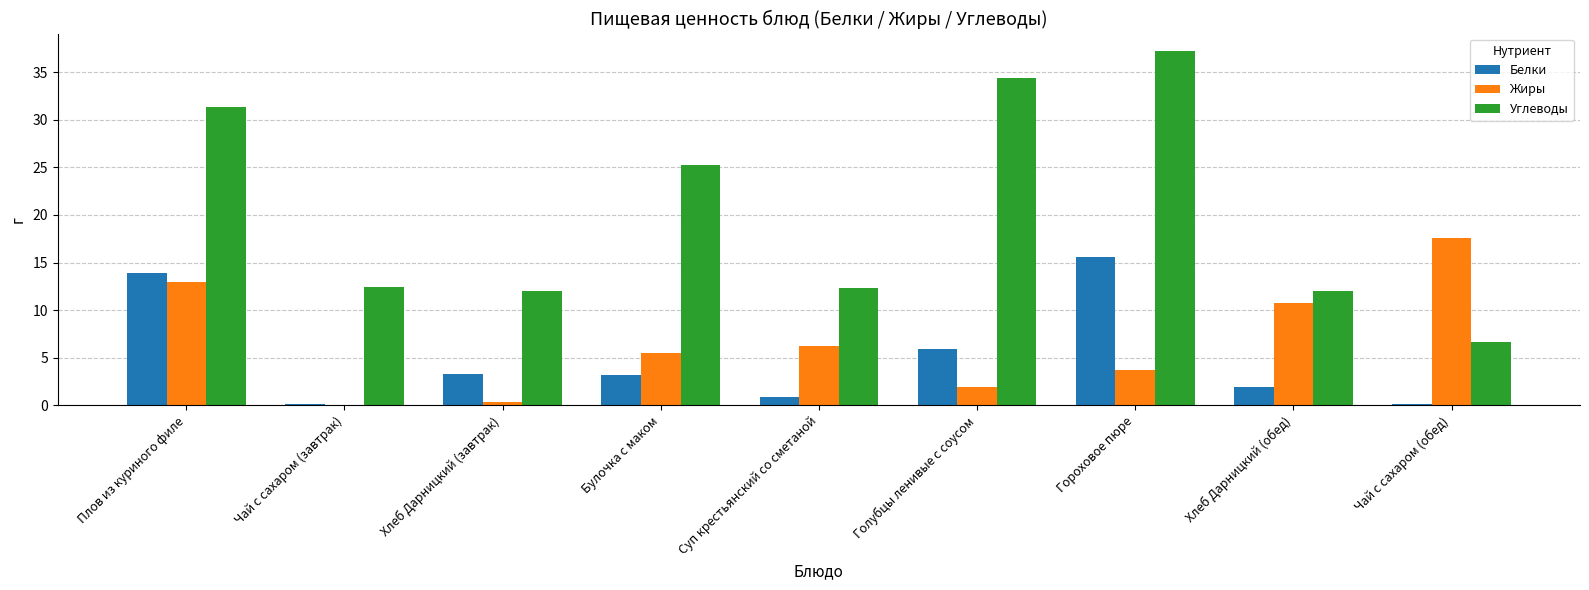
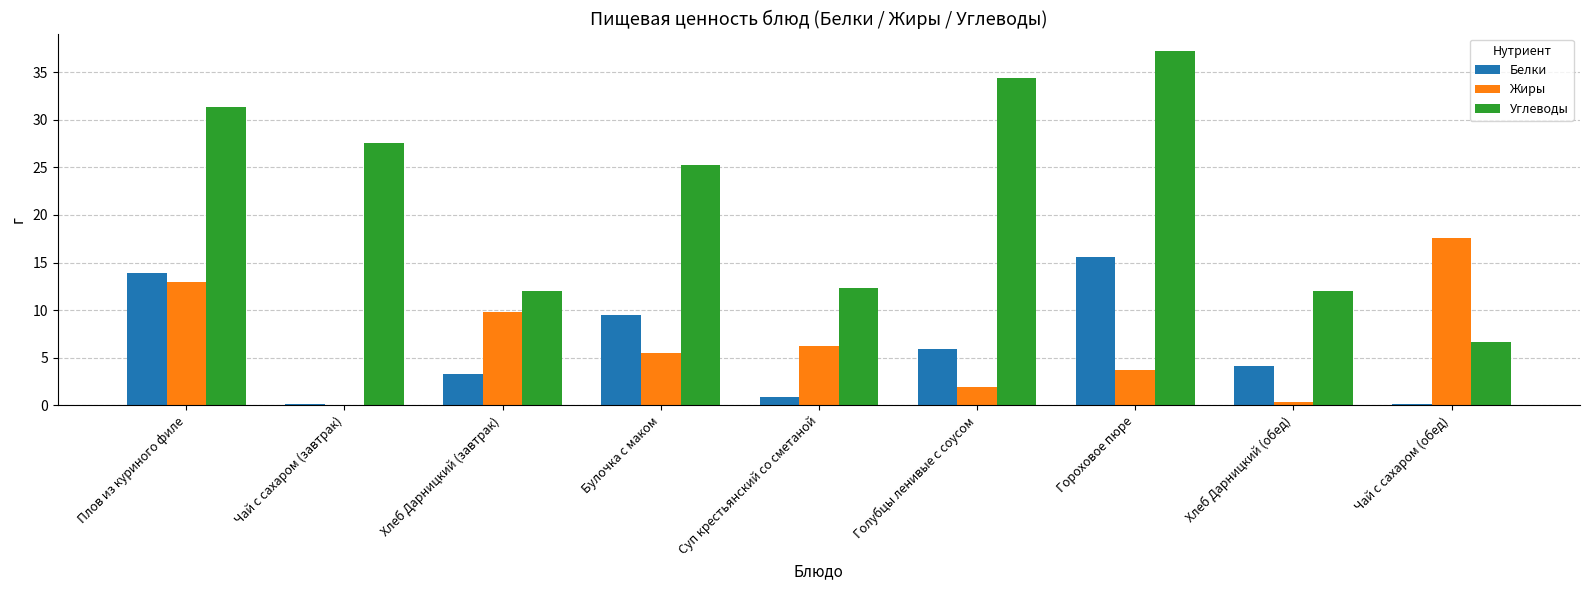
  {
    "Белки": {
      "Плов из куриного филе": 14,
      "Хлеб Дарницкий (завтрак)": 3,
-     "Булочка с маком": 3,
+     "Булочка с маком": 9,
      "Суп крестьянский со сметаной": 1,
      "Голубцы ленивые с соусом": 6,
      "Гороховое пюре": 16,
-     "Хлеб Дарницкий (обед)": 2
+     "Хлеб Дарницкий (обед)": 4
    },
    "Жиры": {
      "Плов из куриного филе": 13,
      "Чай с сахаром (завтрак)": 0,
-     "Хлеб Дарницкий (завтрак)": 0,
+     "Хлеб Дарницкий (завтрак)": 10,
      "Булочка с маком": 6,
      "Суп крестьянский со сметаной": 6,
      "Голубцы ленивые с соусом": 2,
      "Гороховое пюре": 4,
-     "Хлеб Дарницкий (обед)": 11,
+     "Хлеб Дарницкий (обед)": 0,
      "Чай с сахаром (обед)": 18
    },
    "Углеводы": {
      "Плов из куриного филе": 31,
-     "Чай с сахаром (завтрак)": 12,
+     "Чай с сахаром (завтрак)": 28,
      "Хлеб Дарницкий (завтрак)": 12,
      "Булочка с маком": 25,
      "Суп крестьянский со сметаной": 12,
      "Голубцы ленивые с соусом": 34,
      "Гороховое пюре": 37,
      "Хлеб Дарницкий (обед)": 12,
      "Чай с сахаром (обед)": 7
    }
  }
